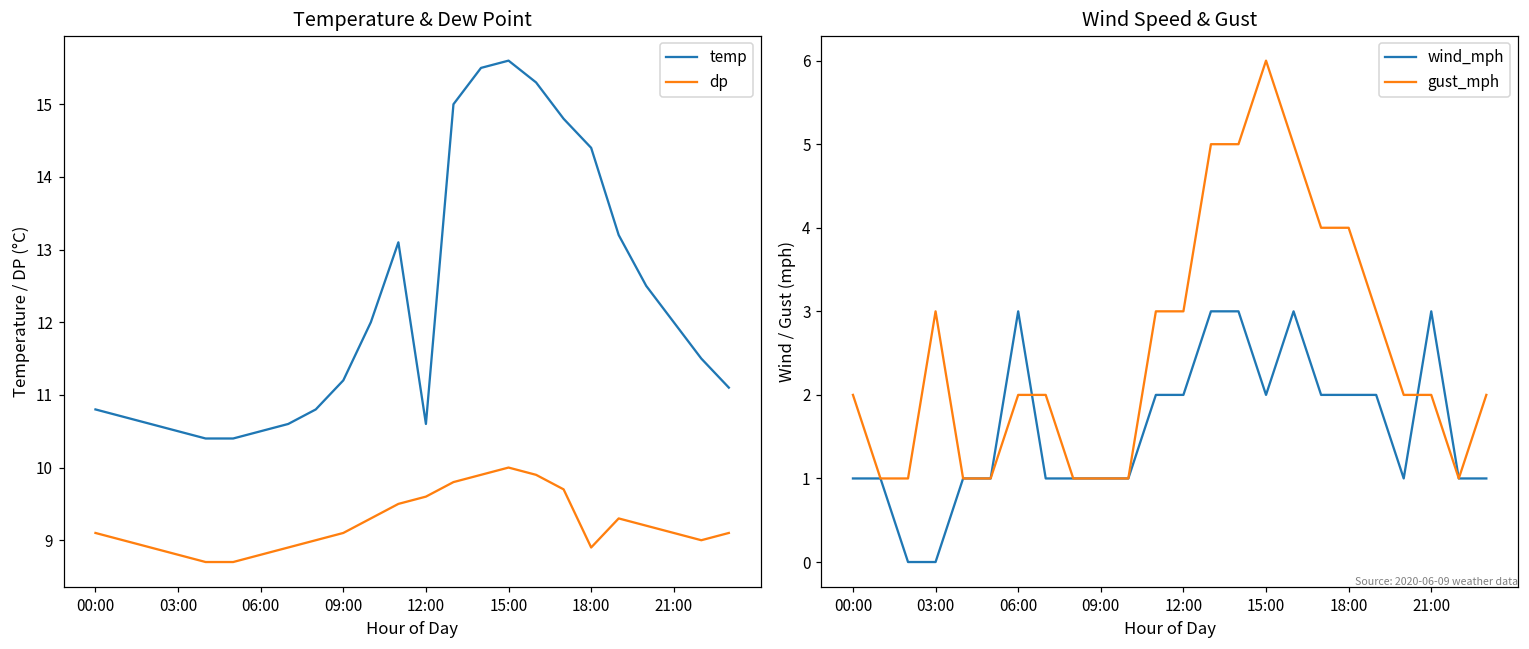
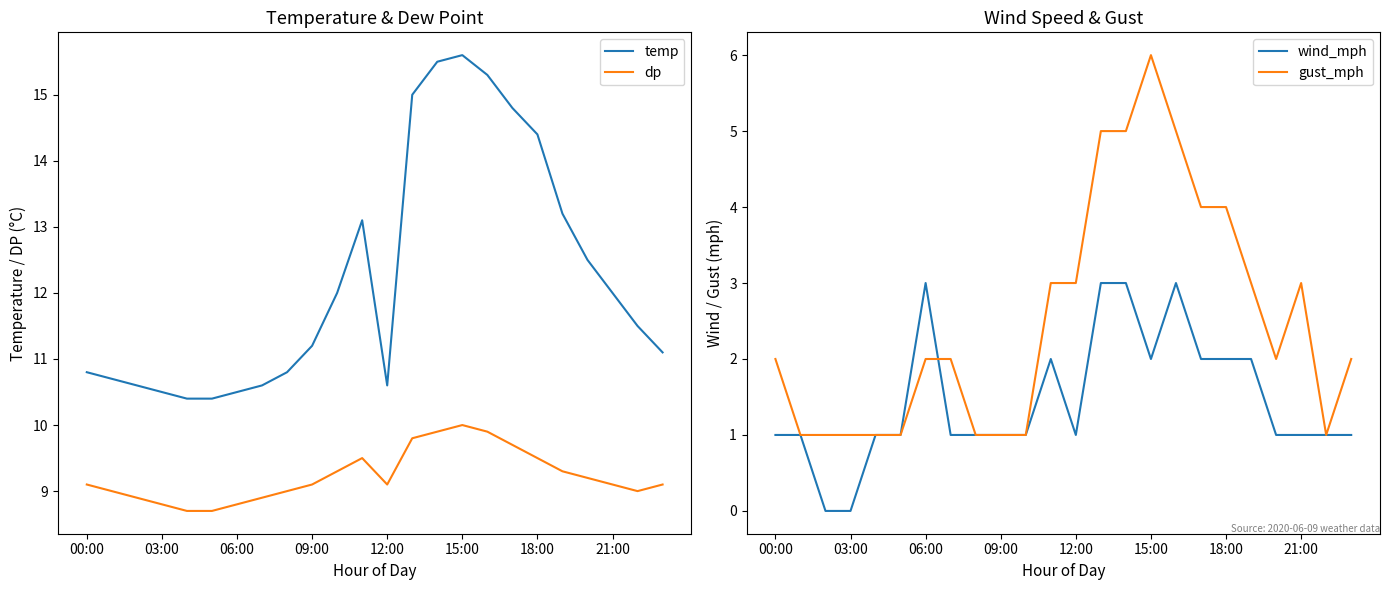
  {
    "Temperature & Dew Point": {
      "temp": {
        "00:00": 10.8,
        "03:00": 10.5,
        "06:00": 10.5,
        "09:00": 11.2,
        "12:00": 10.6,
        "15:00": 15.6,
        "18:00": 14.4,
        "21:00": 12.0
      },
      "dp": {
        "00:00": 9.1,
        "03:00": 8.8,
        "06:00": 8.8,
        "09:00": 9.1,
-       "12:00": 9.6,
+       "12:00": 9.1,
        "15:00": 10.0,
-       "18:00": 8.9,
+       "18:00": 9.5,
        "21:00": 9.1
      }
    },
    "Wind Speed & Gust": {
      "wind_mph": {
        "00:00": 1,
        "03:00": 0,
        "06:00": 3,
-       "12:00": 2,
+       "12:00": 1,
        "15:00": 2,
        "18:00": 2,
-       "21:00": 3
+       "21:00": 1
      },
      "gust_mph": {
        "00:00": 2,
-       "03:00": 3,
+       "03:00": 1,
        "06:00": 2,
        "12:00": 3,
        "15:00": 6,
        "18:00": 4,
-       "21:00": 2
+       "21:00": 3
      }
    }
  }
